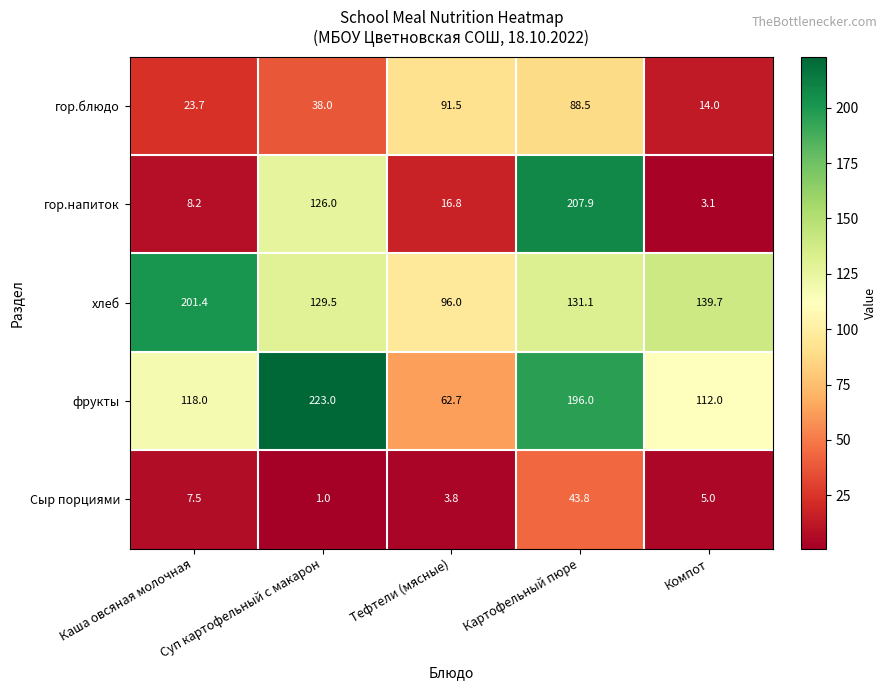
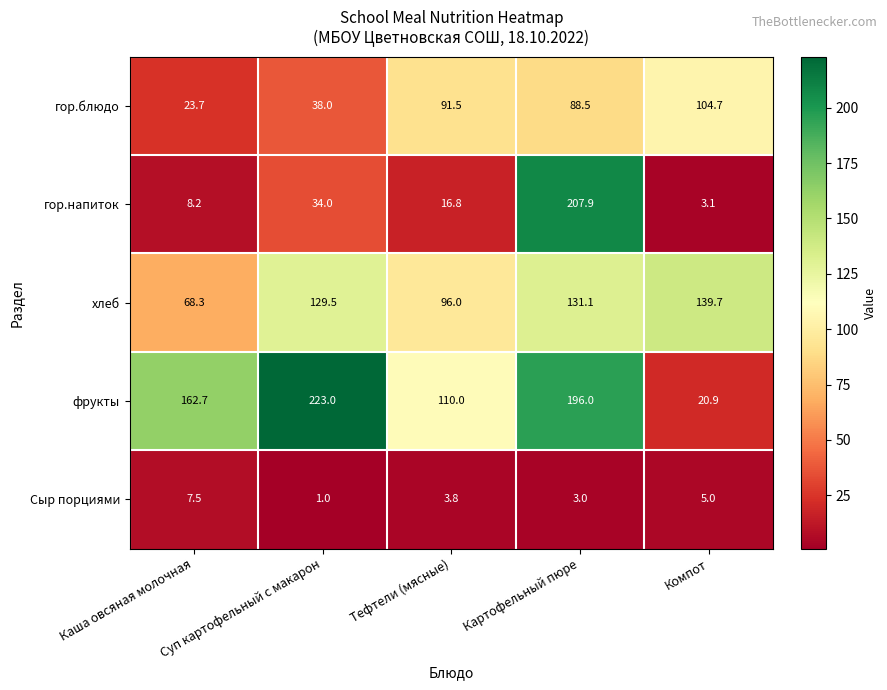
  {
    "гор.блюдо": {
      "Каша овсяная молочная": 23.7,
      "Суп картофельный с макарон": 38.0,
      "Тефтели (мясные)": 91.5,
      "Картофельный пюре": 88.5,
-     "Компот": 14.0
+     "Компот": 104.7
    },
    "гор.напиток": {
      "Каша овсяная молочная": 8.2,
-     "Суп картофельный с макарон": 126.0,
+     "Суп картофельный с макарон": 34.0,
      "Тефтели (мясные)": 16.8,
      "Картофельный пюре": 207.9,
      "Компот": 3.1
    },
    "хлеб": {
-     "Каша овсяная молочная": 201.4,
+     "Каша овсяная молочная": 68.3,
      "Суп картофельный с макарон": 129.5,
      "Тефтели (мясные)": 96.0,
      "Картофельный пюре": 131.1,
      "Компот": 139.7
    },
    "фрукты": {
-     "Каша овсяная молочная": 118.0,
+     "Каша овсяная молочная": 162.7,
      "Суп картофельный с макарон": 223.0,
-     "Тефтели (мясные)": 62.7,
+     "Тефтели (мясные)": 110.0,
      "Картофельный пюре": 196.0,
-     "Компот": 112.0
+     "Компот": 20.9
    },
    "Сыр порциями": {
      "Каша овсяная молочная": 7.5,
      "Суп картофельный с макарон": 1.0,
      "Тефтели (мясные)": 3.8,
-     "Картофельный пюре": 43.8,
+     "Картофельный пюре": 3.0,
      "Компот": 5.0
    }
  }
